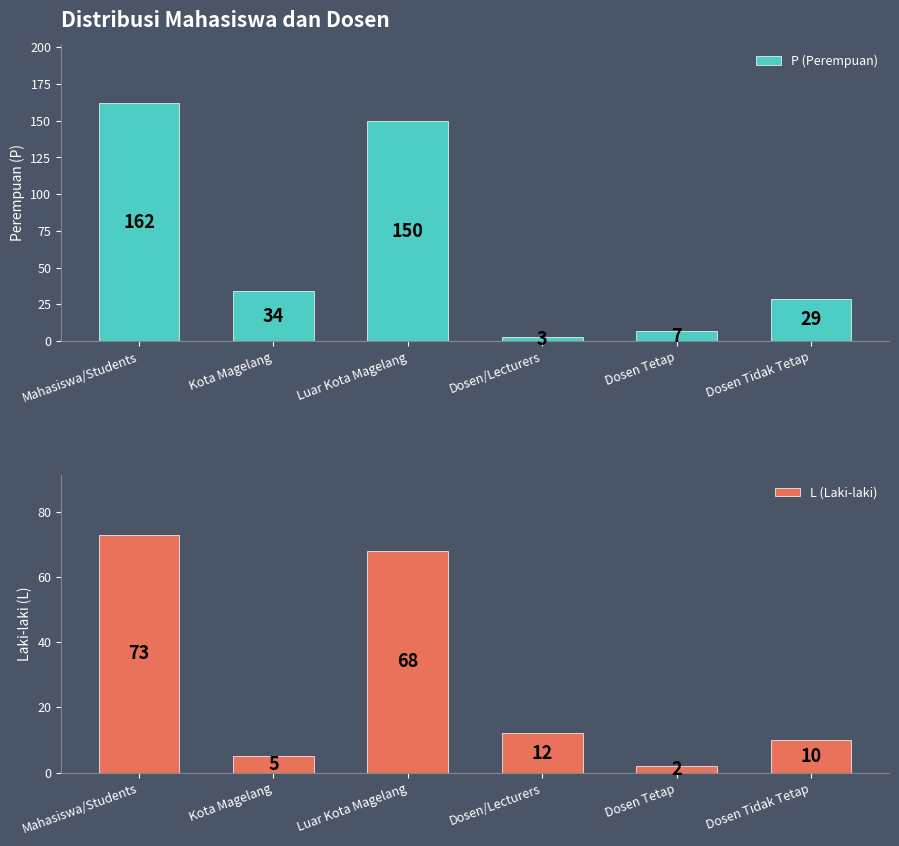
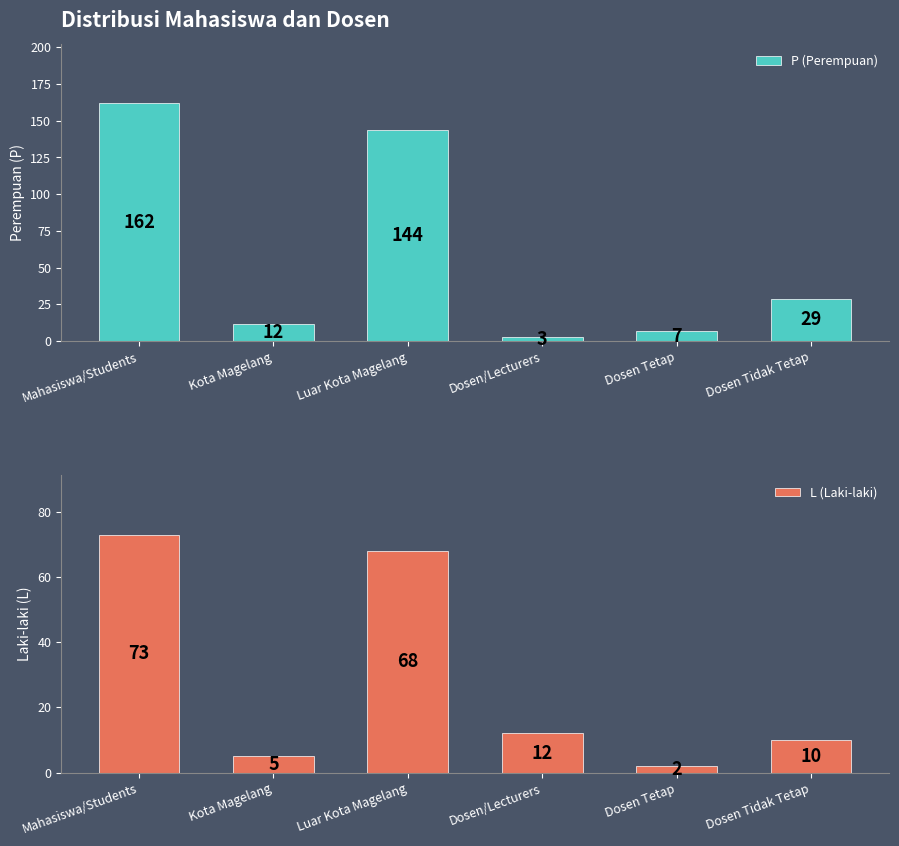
  {
    "Distribusi Mahasiswa dan Dosen": {
      "Mahasiswa/Students": 162,
-     "Kota Magelang": 34,
-     "Luar Kota Magelang": 150,
+     "Kota Magelang": 12,
+     "Luar Kota Magelang": 144,
      "Dosen/Lecturers": 3,
      "Dosen Tetap": 7,
      "Dosen Tidak Tetap": 29
    }
  }
